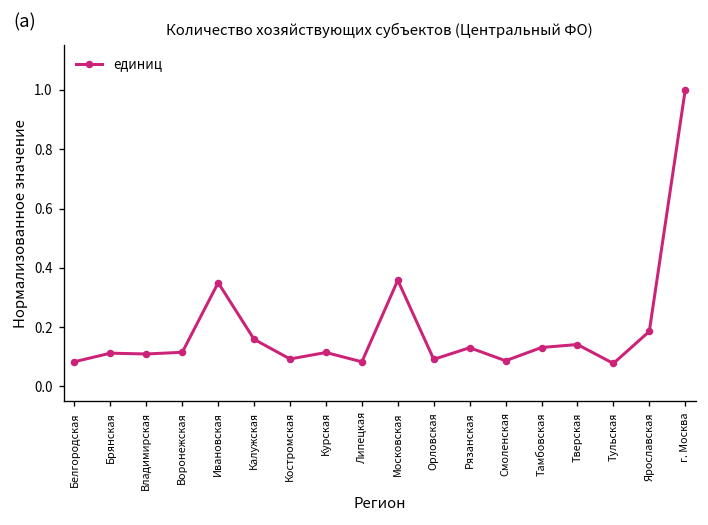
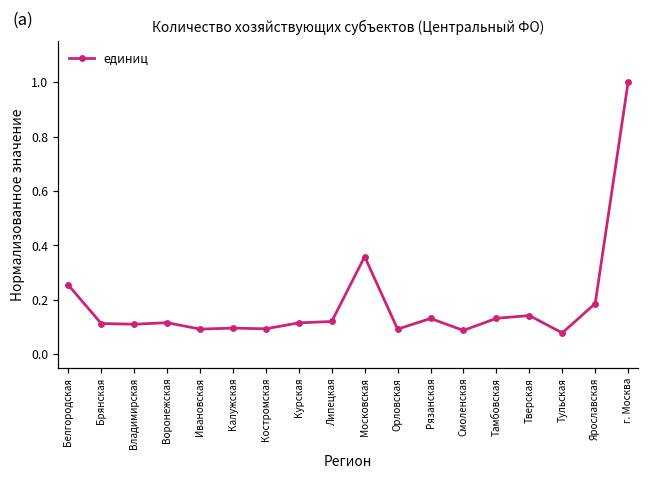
  {
-   "Белгородская": 0.08,
+   "Белгородская": 0.25,
    "Брянская": 0.11,
    "Владимирская": 0.11,
    "Воронежская": 0.12,
-   "Ивановская": 0.35,
-   "Калужская": 0.16,
+   "Ивановская": 0.09,
+   "Калужская": 0.10,
    "Костромская": 0.09,
    "Курская": 0.11,
-   "Липецкая": 0.08,
+   "Липецкая": 0.12,
    "Московская": 0.36,
    "Орловская": 0.09,
    "Рязанская": 0.13,
    "Смоленская": 0.09,
    "Тамбовская": 0.13,
    "Тверская": 0.14,
    "Тульская": 0.08,
    "Ярославская": 0.19,
    "г. Москва": 1.00
  }
